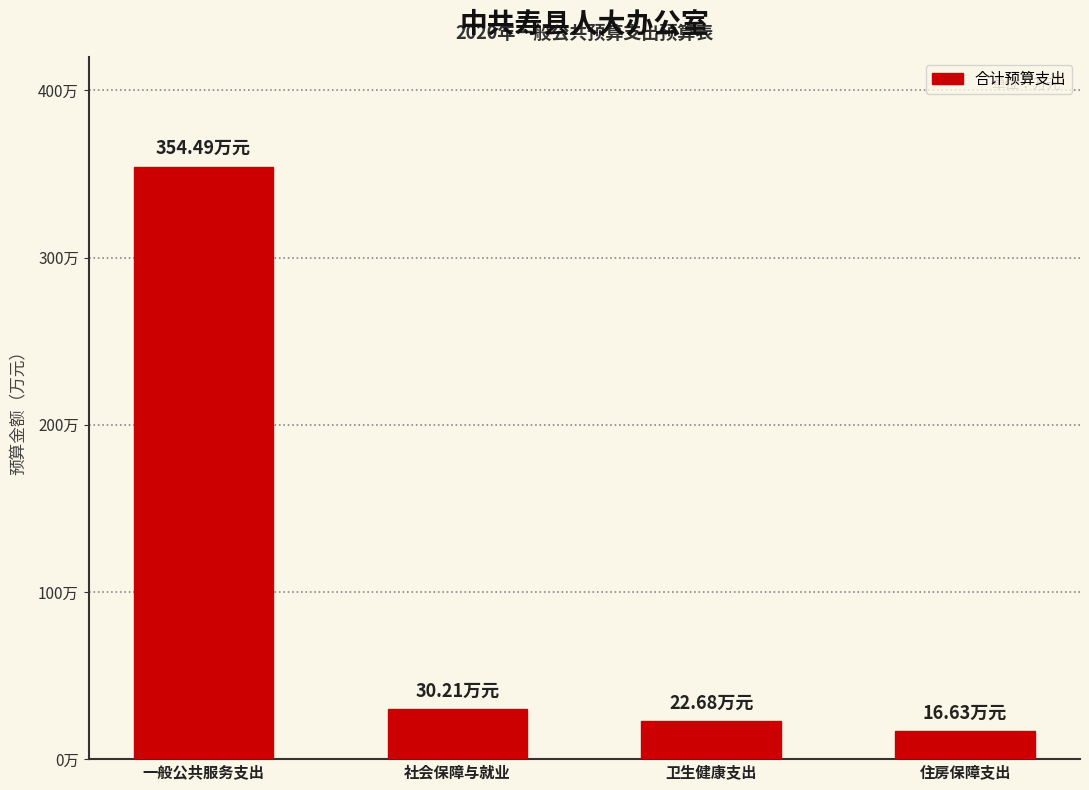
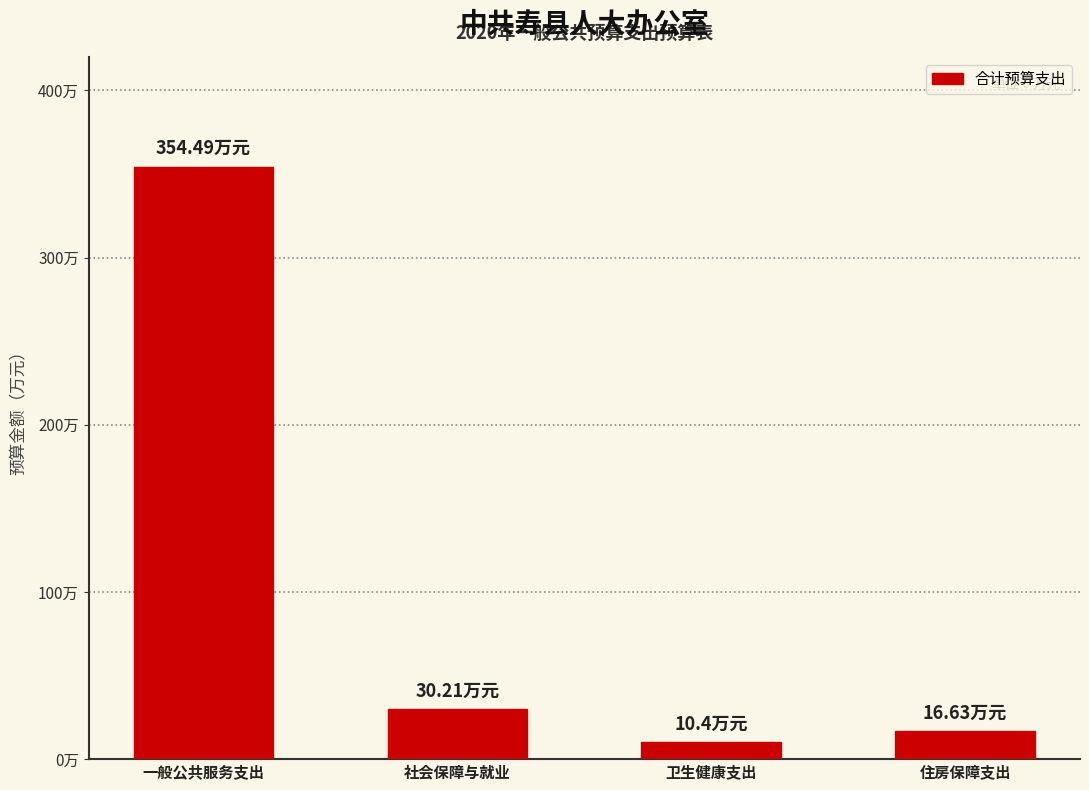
  {
    "一般公共服务支出": 354.49,
    "社会保障与就业": 30.21,
-   "卫生健康支出": 22.68,
+   "卫生健康支出": 10.4,
    "住房保障支出": 16.63
  }
